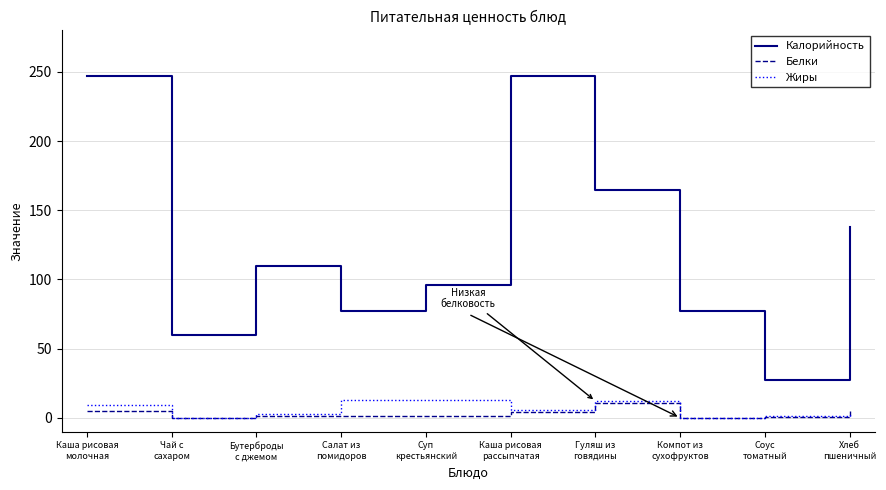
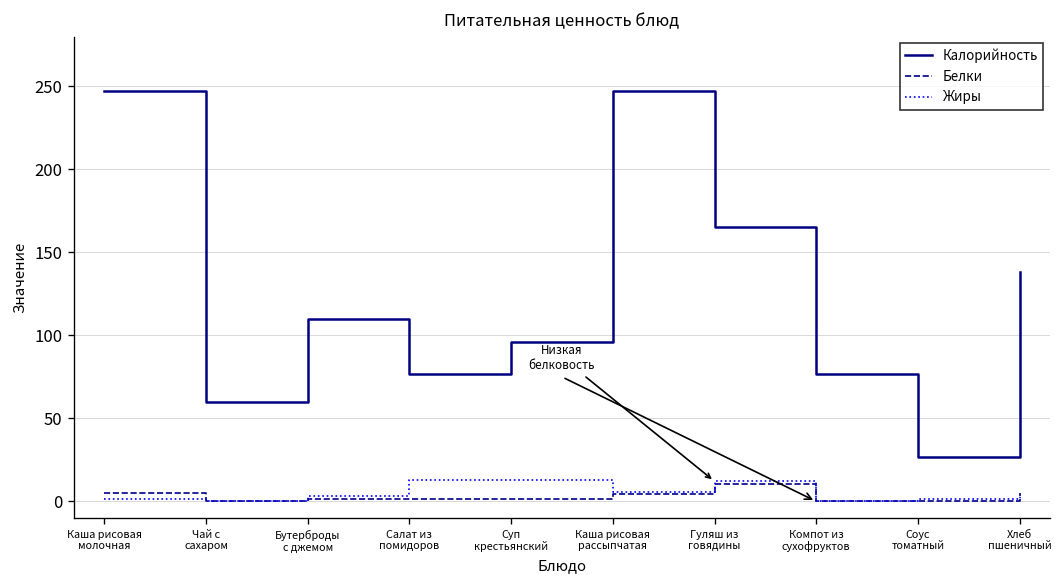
  {
    "Жиры": {
-     "Каша рисовая молочная": 9,
+     "Каша рисовая молочная": 1,
      "Салат из помидоров": 13,
      "Суп крестьянский": 13,
      "Хлеб пшеничный": 3
    }
  }
